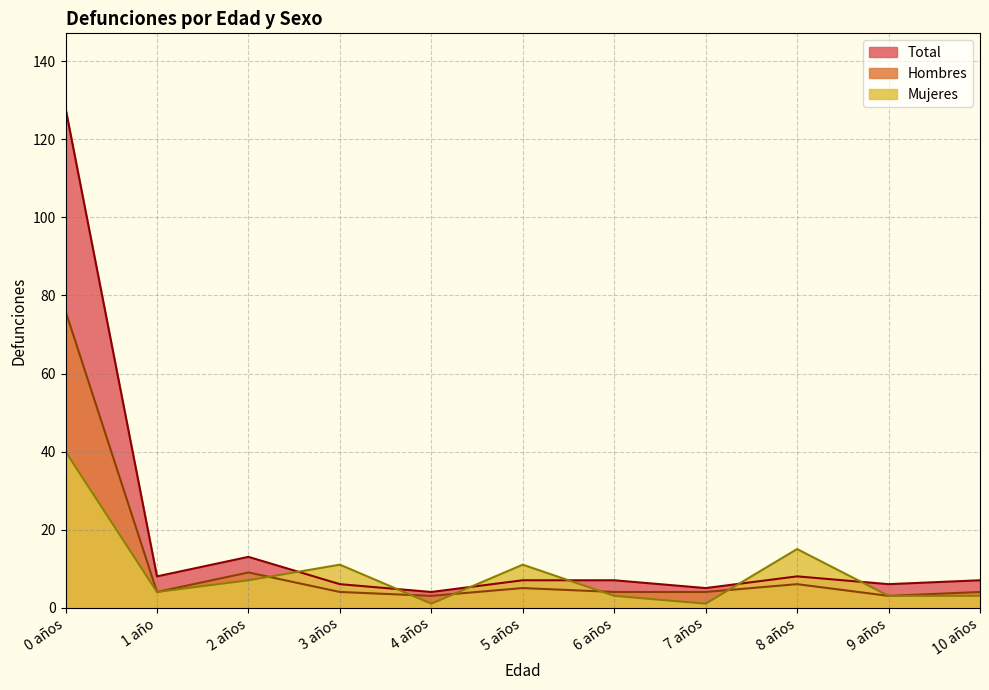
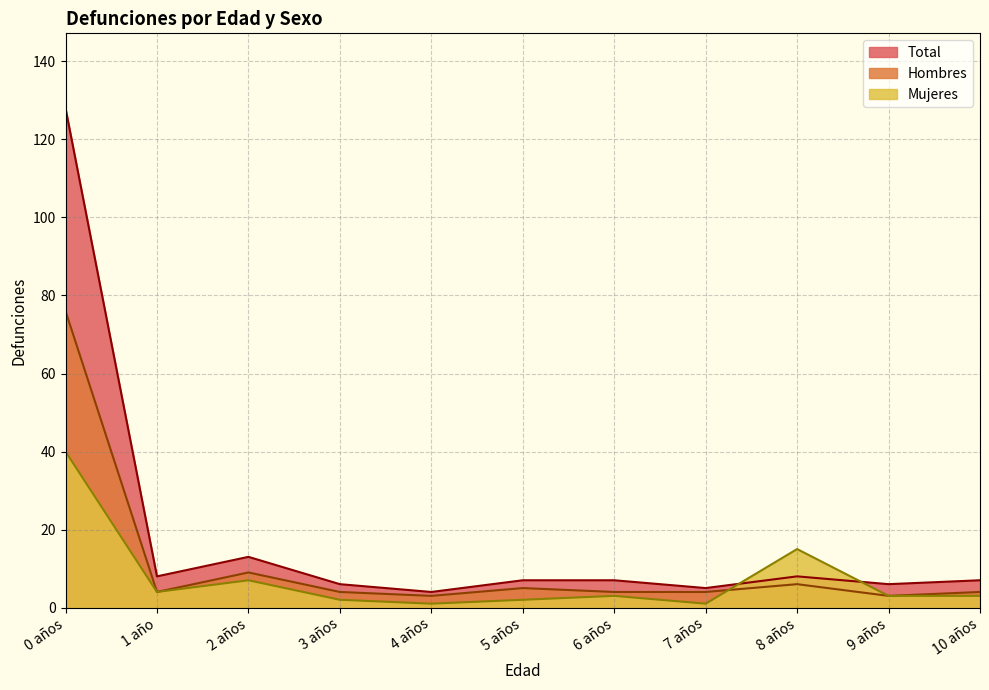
  {
    "Mujeres": {
      "0 años": 40,
      "2 años": 7,
-     "3 años": 11,
+     "3 años": 2,
      "4 años": 1,
-     "5 años": 11,
+     "5 años": 2,
      "6 años": 3,
      "7 años": 1,
      "8 años": 15,
      "10 años": 3
    }
  }
